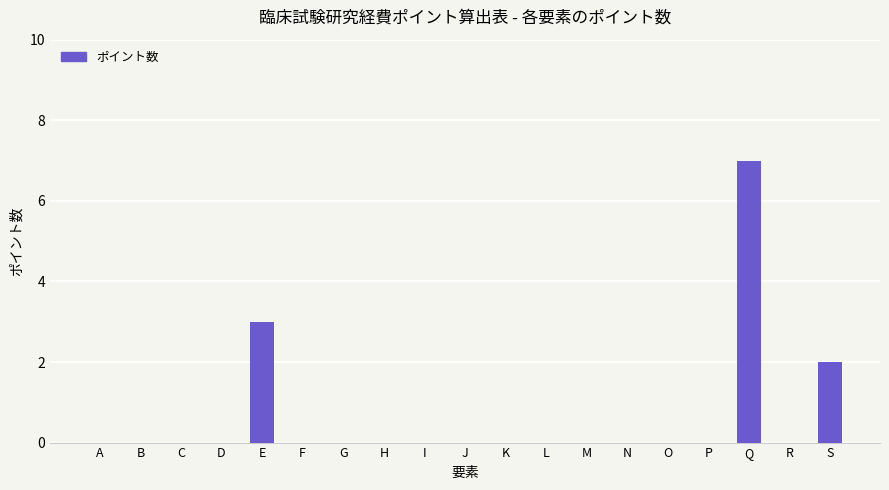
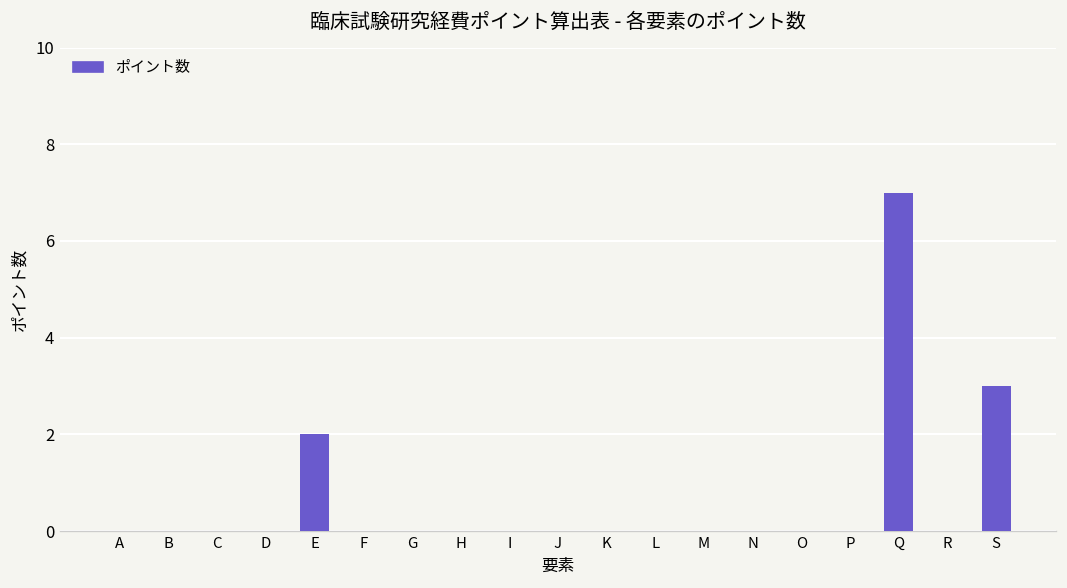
  {
    "A": 0,
    "B": 0,
    "C": 0,
    "D": 0,
-   "E": 3,
+   "E": 2,
    "F": 0,
    "G": 0,
    "H": 0,
    "I": 0,
    "J": 0,
    "K": 0,
    "L": 0,
    "M": 0,
    "N": 0,
    "O": 0,
    "P": 0,
    "Q": 7,
    "R": 0,
-   "S": 2
+   "S": 3
  }
